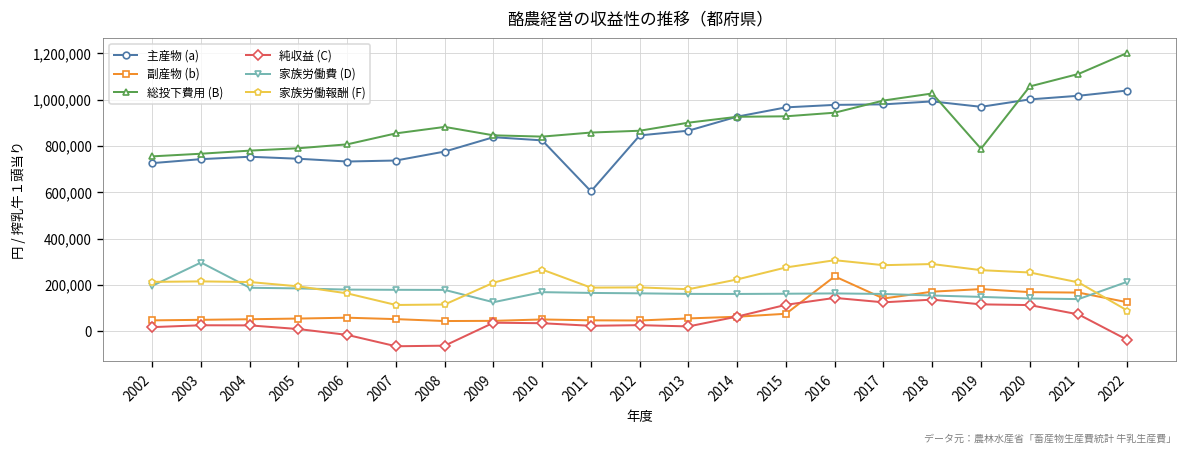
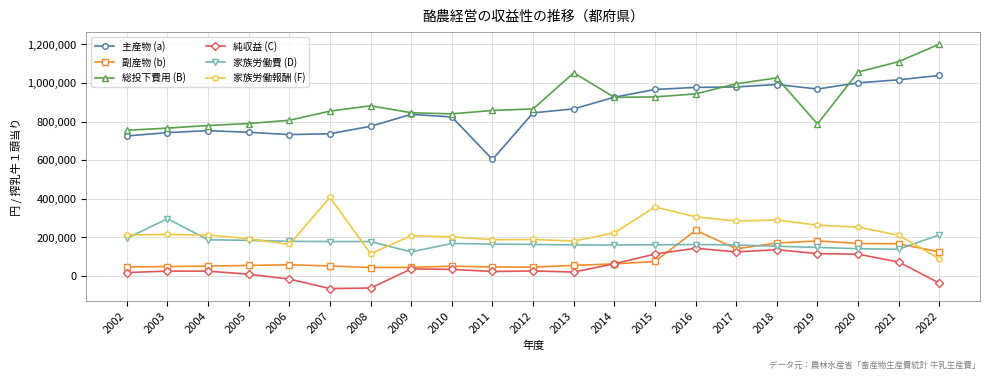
  {
    "主産物 (a)": {
      "2002": "730,000",
      "2003": "740,000",
      "2004": "750,000",
      "2005": "740,000",
      "2006": "730,000",
      "2007": "740,000",
      "2008": "780,000",
      "2010": "820,000",
      "2011": "600,000",
      "2012": "850,000",
      "2013": "870,000",
      "2015": "970,000",
      "2016": "980,000",
      "2017": "980,000",
      "2018": "990,000",
      "2019": "970,000",
      "2020": "1,000,000",
      "2021": "1,020,000",
      "2022": "1,040,000"
    },
    "副産物 (b)": {
      "2002": "50,000",
      "2003": "50,000",
      "2004": "50,000",
      "2005": "50,000",
      "2006": "60,000",
      "2007": "50,000",
      "2008": "40,000",
      "2010": "50,000",
      "2011": "50,000",
      "2012": "50,000",
      "2013": "50,000",
      "2015": "70,000",
      "2016": "240,000",
      "2017": "140,000",
      "2018": "170,000",
      "2019": "180,000",
      "2020": "170,000",
      "2021": "170,000",
      "2022": "120,000"
    },
    "総投下費用 (B)": {
      "2002": "750,000",
      "2003": "770,000",
      "2004": "780,000",
      "2005": "790,000",
      "2006": "810,000",
      "2007": "850,000",
      "2008": "880,000",
      "2010": "840,000",
      "2011": "860,000",
      "2012": "870,000",
-     "2013": "900,000",
+     "2013": "1,050,000",
      "2015": "930,000",
      "2016": "940,000",
      "2017": "1,000,000",
      "2018": "1,030,000",
      "2019": "790,000",
      "2020": "1,060,000",
      "2021": "1,110,000",
      "2022": "1,200,000"
    },
    "純収益 (C)": {
      "2002": "20,000",
      "2003": "30,000",
      "2004": "20,000",
      "2005": "10,000",
      "2006": "-20,000",
      "2007": "-70,000",
      "2008": "-60,000",
      "2010": "30,000",
      "2011": "20,000",
      "2012": "30,000",
      "2013": "20,000",
      "2015": "110,000",
      "2016": "140,000",
      "2017": "120,000",
      "2018": "140,000",
      "2019": "120,000",
      "2020": "110,000",
      "2021": "70,000",
      "2022": "-40,000"
    },
    "家族労働費 (D)": {
      "2002": "200,000",
      "2003": "300,000",
      "2004": "190,000",
      "2006": "180,000",
      "2007": "180,000",
      "2008": "180,000",
      "2009": "120,000",
      "2010": "170,000",
      "2011": "160,000",
      "2012": "160,000",
      "2013": "160,000",
      "2014": "160,000",
      "2015": "160,000",
      "2016": "160,000",
      "2017": "160,000",
      "2018": "150,000",
      "2019": "150,000",
      "2020": "140,000",
      "2021": "140,000",
      "2022": "210,000"
    },
    "家族労働報酬 (F)": {
      "2002": "210,000",
      "2003": "210,000",
      "2004": "210,000",
      "2006": "160,000",
-     "2007": "110,000",
+     "2007": "410,000",
      "2008": "110,000",
      "2009": "210,000",
-     "2010": "270,000",
+     "2010": "200,000",
      "2011": "190,000",
      "2012": "190,000",
      "2013": "180,000",
      "2014": "220,000",
-     "2015": "270,000",
+     "2015": "360,000",
      "2016": "310,000",
      "2017": "280,000",
      "2018": "290,000",
      "2019": "260,000",
      "2020": "250,000",
      "2021": "210,000",
      "2022": "90,000"
    }
  }
